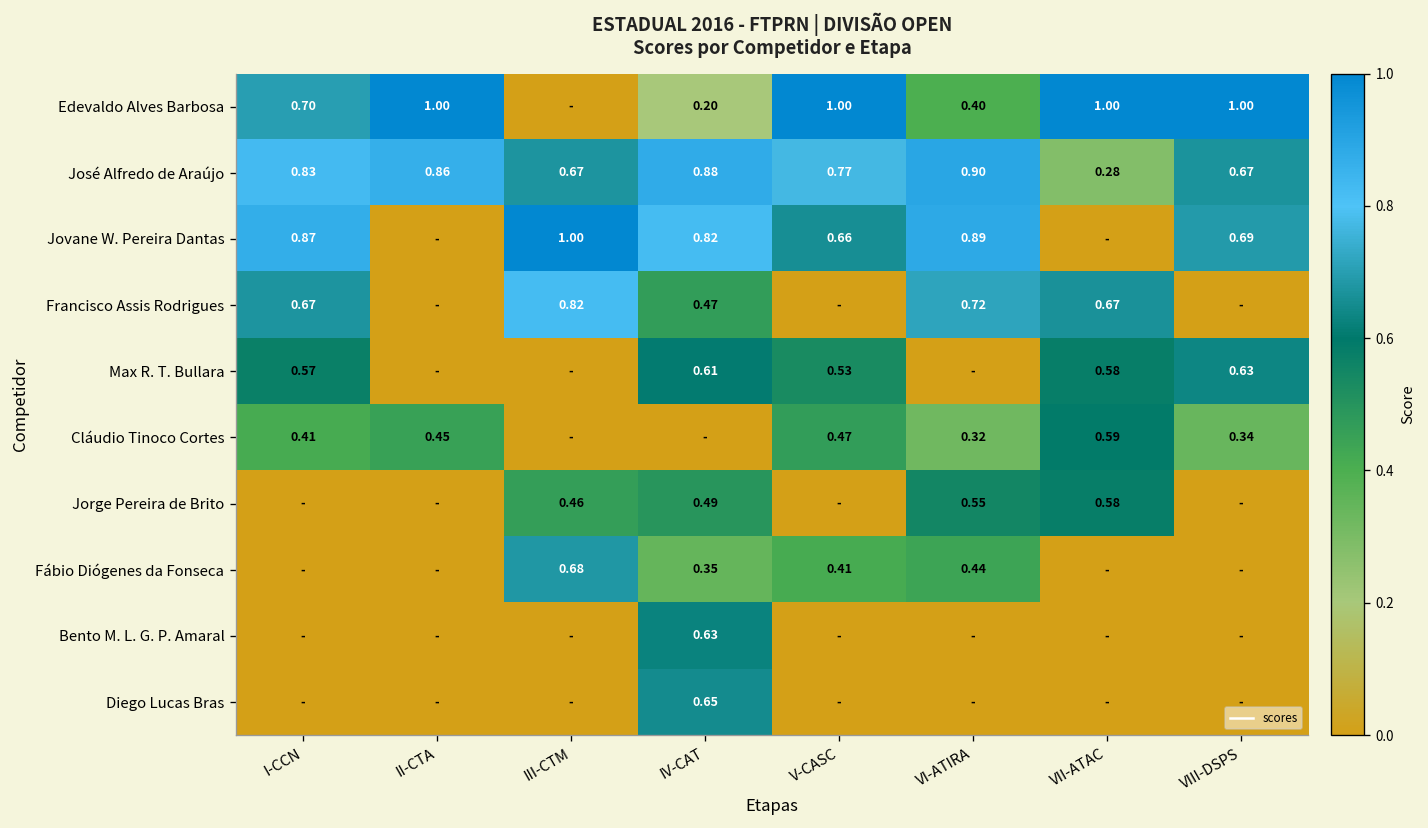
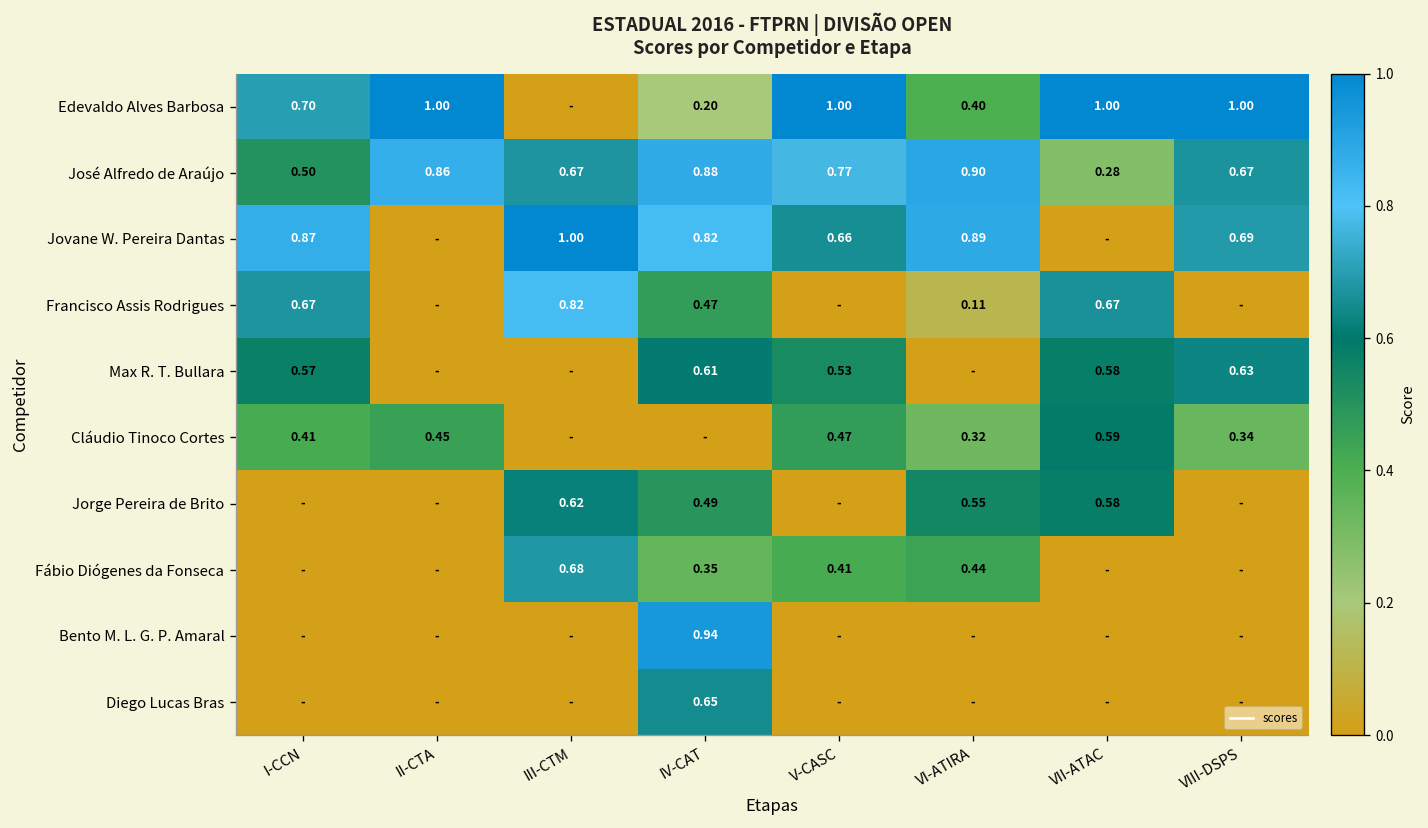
  {
    "Edevaldo Alves Barbosa": {
      "I-CCN": 0.70,
      "II-CTA": 1.00,
      "IV-CAT": 0.20,
      "V-CASC": 1.00,
      "VI-ATIRA": 0.40,
      "VII-ATAC": 1.00,
      "VIII-DSPS": 1.00
    },
    "José Alfredo de Araújo": {
-     "I-CCN": 0.83,
+     "I-CCN": 0.50,
      "II-CTA": 0.86,
      "III-CTM": 0.67,
      "IV-CAT": 0.88,
      "V-CASC": 0.77,
      "VI-ATIRA": 0.90,
      "VII-ATAC": 0.28,
      "VIII-DSPS": 0.67
    },
    "Jovane W. Pereira Dantas": {
      "I-CCN": 0.87,
      "III-CTM": 1.00,
      "IV-CAT": 0.82,
      "V-CASC": 0.66,
      "VI-ATIRA": 0.89,
      "VIII-DSPS": 0.69
    },
    "Francisco Assis Rodrigues": {
      "I-CCN": 0.67,
      "III-CTM": 0.82,
      "IV-CAT": 0.47,
-     "VI-ATIRA": 0.72,
+     "VI-ATIRA": 0.11,
      "VII-ATAC": 0.67
    },
    "Max R. T. Bullara": {
      "I-CCN": 0.57,
      "IV-CAT": 0.61,
      "V-CASC": 0.53,
      "VII-ATAC": 0.58,
      "VIII-DSPS": 0.63
    },
    "Cláudio Tinoco Cortes": {
      "I-CCN": 0.41,
      "II-CTA": 0.45,
      "V-CASC": 0.47,
      "VI-ATIRA": 0.32,
      "VII-ATAC": 0.59,
      "VIII-DSPS": 0.34
    },
    "Jorge Pereira de Brito": {
-     "III-CTM": 0.46,
+     "III-CTM": 0.62,
      "IV-CAT": 0.49,
      "VI-ATIRA": 0.55,
      "VII-ATAC": 0.58
    },
    "Fábio Diógenes da Fonseca": {
      "III-CTM": 0.68,
      "IV-CAT": 0.35,
      "V-CASC": 0.41,
      "VI-ATIRA": 0.44
    },
    "Bento M. L. G. P. Amaral": {
-     "IV-CAT": 0.63
+     "IV-CAT": 0.94
    },
    "Diego Lucas Bras": {
      "IV-CAT": 0.65
    }
  }
